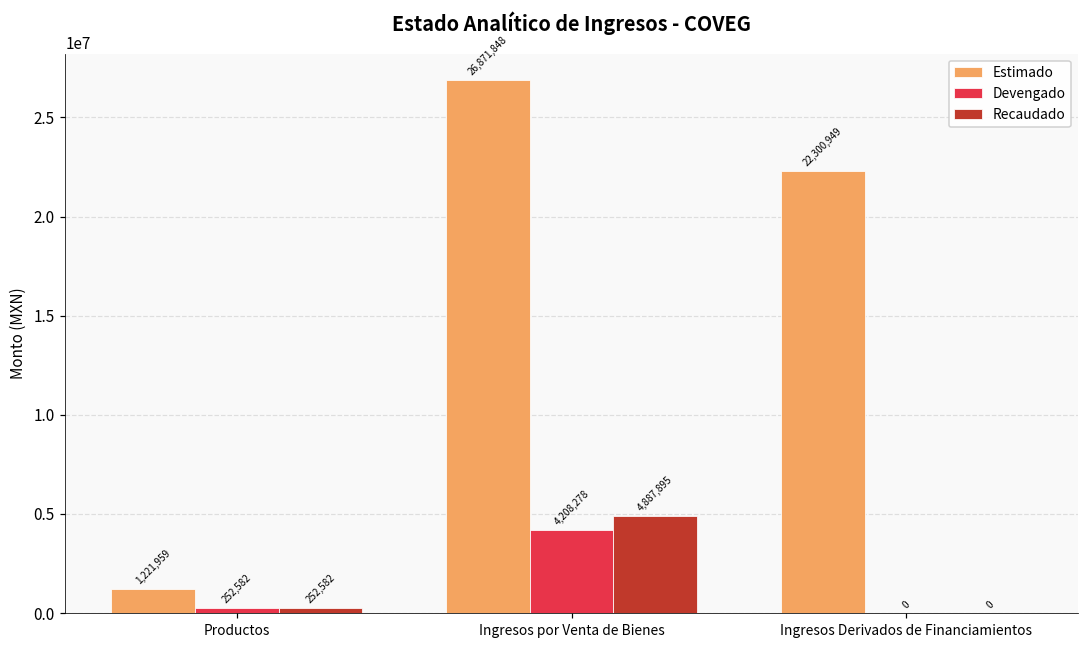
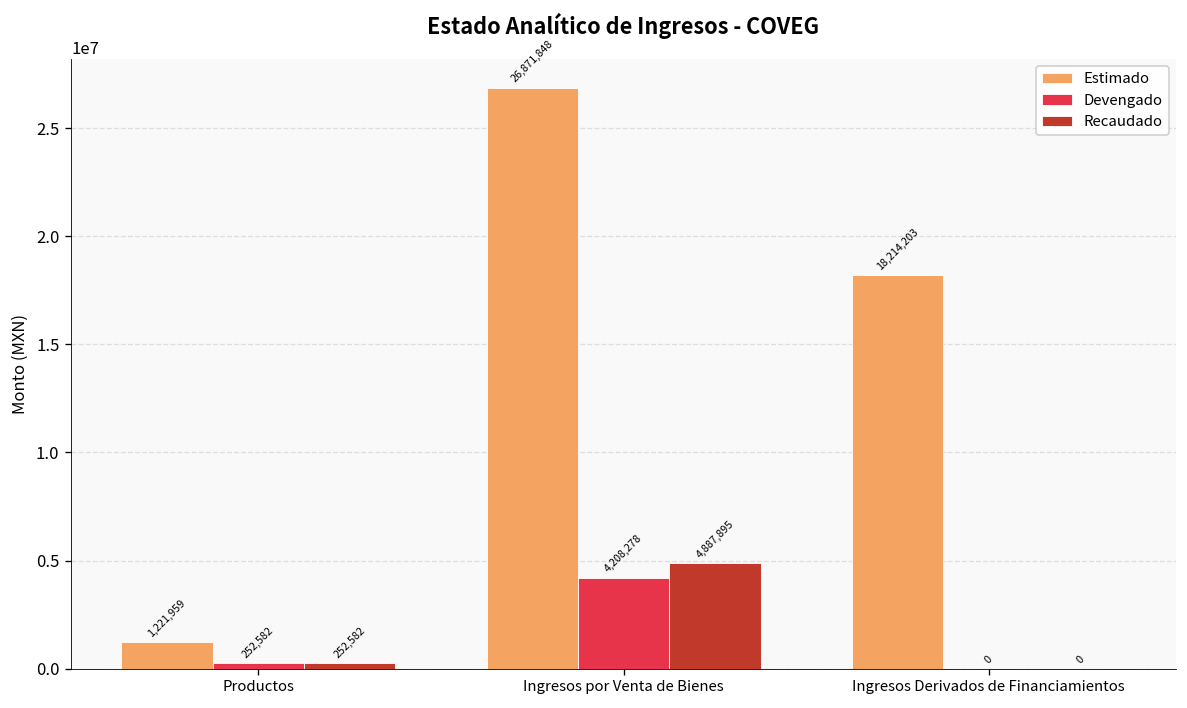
  {
    "Estimado": {
      "Productos": "1,221,959",
      "Ingresos por Venta de Bienes": "26,871,848",
-     "Ingresos Derivados de Financiamientos": "22,300,949"
+     "Ingresos Derivados de Financiamientos": "18,214,203"
    }
  }
